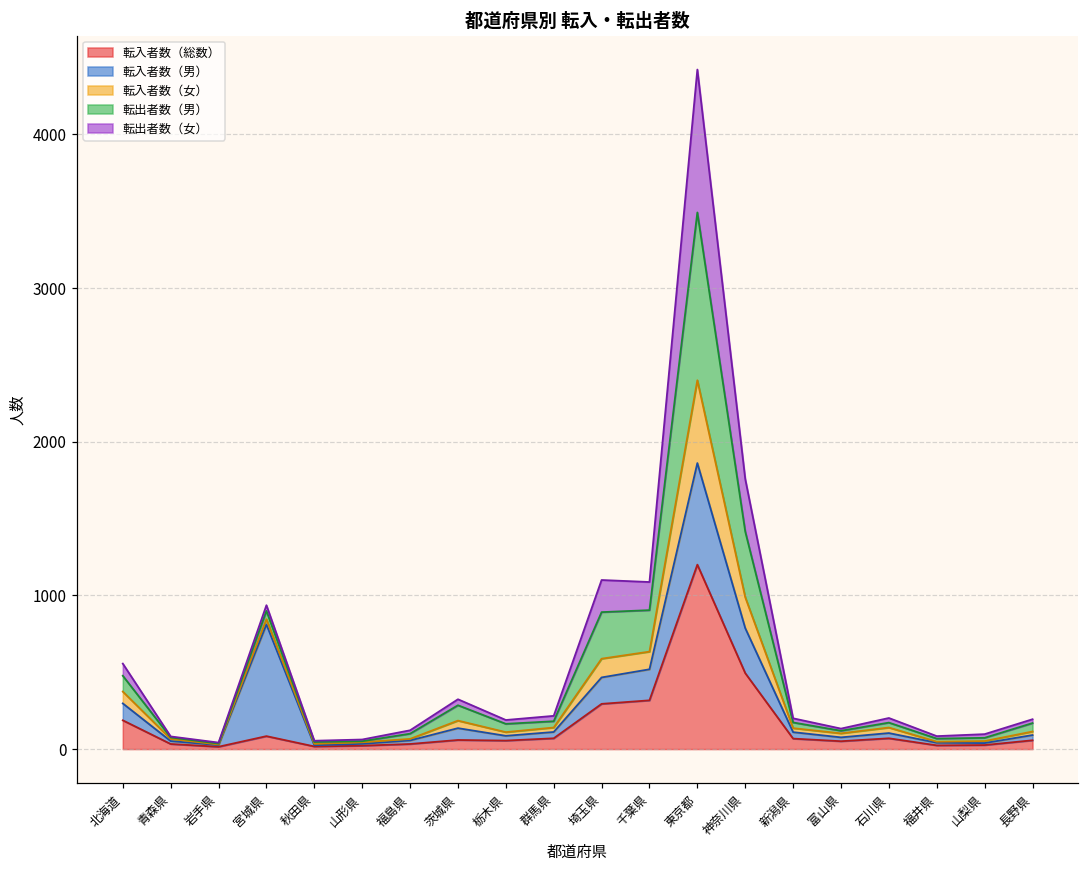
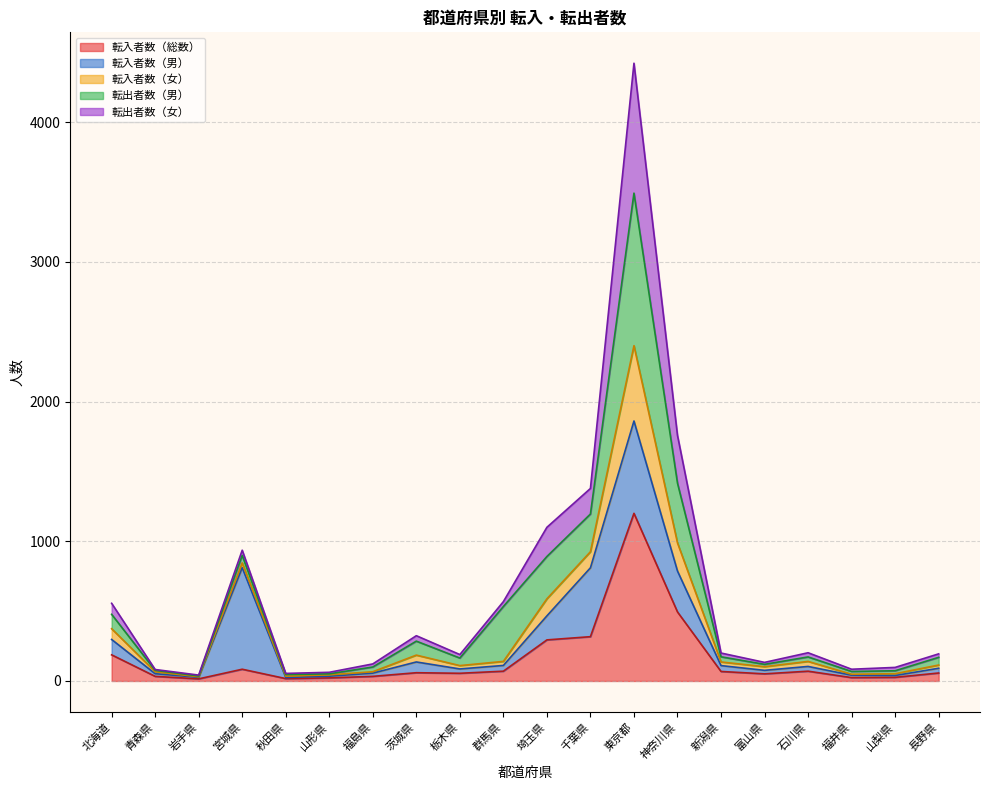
  {
    "転入者数（総数）": {
      "北海道": 190,
      "青森県": 30,
      "宮城県": 80,
      "福島県": 30,
      "茨城県": 60,
      "栃木県": 60,
      "群馬県": 70,
      "埼玉県": 290,
      "千葉県": 320,
      "東京都": 1200,
      "神奈川県": 490,
      "新潟県": 70,
      "富山県": 50,
      "石川県": 70,
      "長野県": 60
    },
    "転入者数（男）": {
      "北海道": 110,
      "宮城県": 730,
      "茨城県": 80,
      "栃木県": 30,
      "群馬県": 40,
      "埼玉県": 170,
-     "千葉県": 200,
+     "千葉県": 490,
      "東京都": 660,
      "神奈川県": 290,
      "新潟県": 40,
      "富山県": 30,
      "石川県": 30,
      "長野県": 30
    },
    "転入者数（女）": {
      "北海道": 80,
      "宮城県": 30,
      "茨城県": 50,
      "栃木県": 20,
      "群馬県": 30,
      "埼玉県": 120,
      "千葉県": 120,
      "東京都": 540,
      "神奈川県": 200,
      "新潟県": 30,
      "石川県": 40,
      "長野県": 20
    },
    "転出者数（男）": {
      "北海道": 100,
      "宮城県": 50,
      "福島県": 30,
      "茨城県": 100,
      "栃木県": 50,
-     "群馬県": 40,
+     "群馬県": 390,
      "埼玉県": 300,
      "千葉県": 270,
      "東京都": 1090,
      "神奈川県": 430,
      "新潟県": 40,
      "石川県": 30,
      "山梨県": 20,
      "長野県": 60
    },
    "転出者数（女）": {
      "北海道": 80,
      "宮城県": 40,
      "福島県": 20,
      "茨城県": 40,
      "栃木県": 30,
      "群馬県": 40,
      "埼玉県": 210,
      "千葉県": 180,
      "東京都": 930,
      "神奈川県": 340,
      "新潟県": 30,
      "石川県": 30,
      "山梨県": 20,
      "長野県": 30
    }
  }
